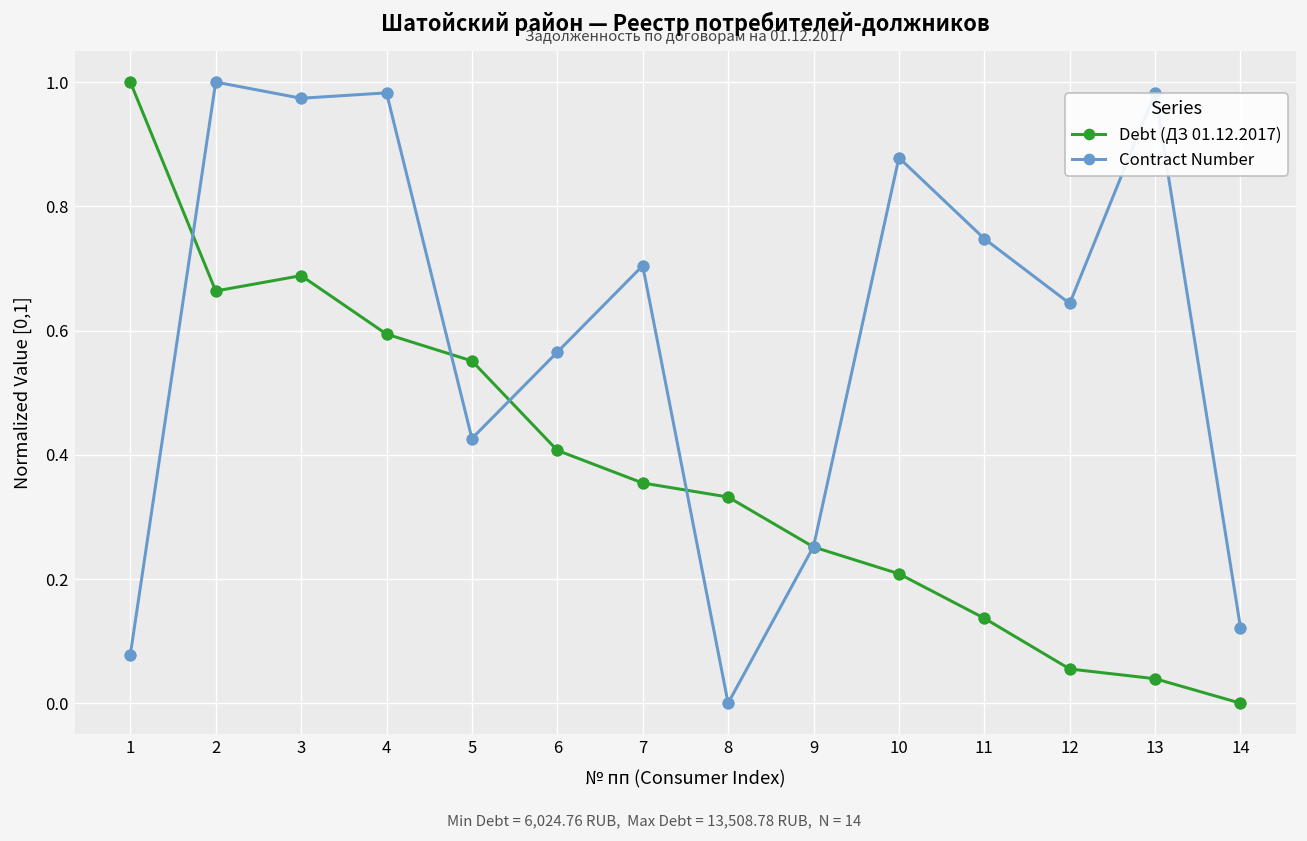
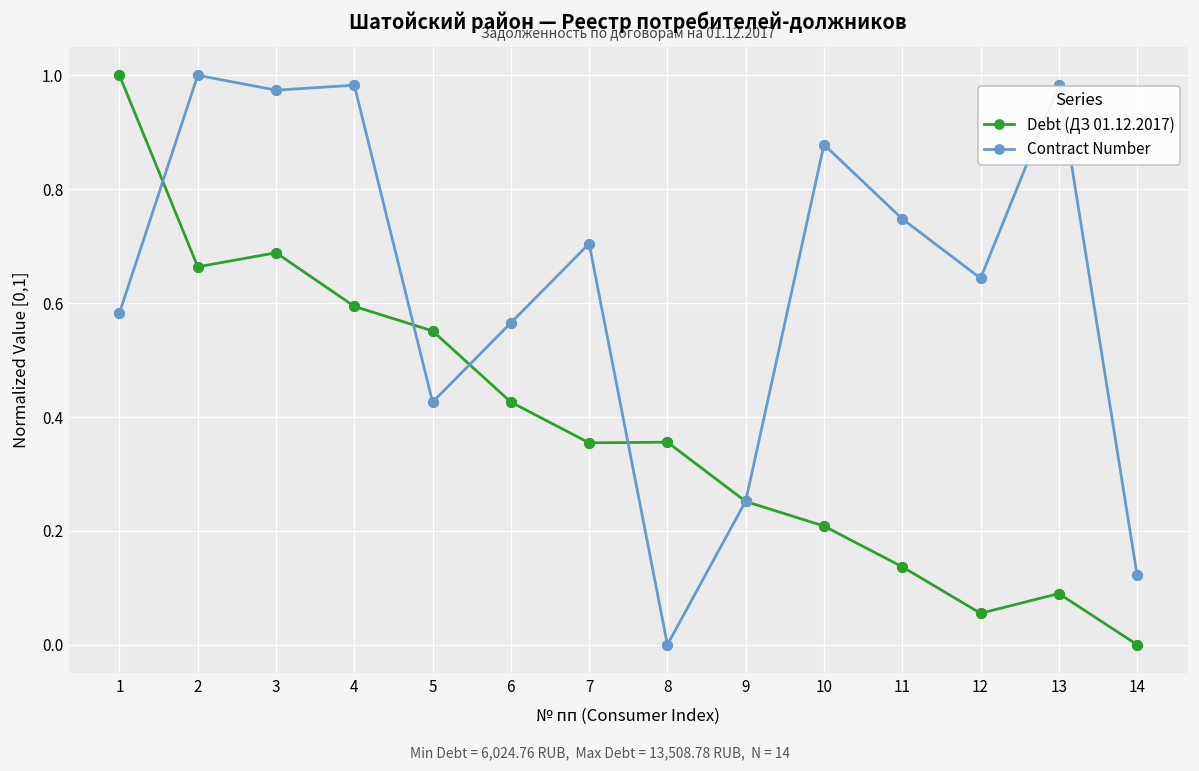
  {
    "Debt (ДЗ 01.12.2017)": {
      "1": 1.00,
      "2": 0.66,
      "3": 0.69,
      "4": 0.59,
      "5": 0.55,
-     "6": 0.41,
+     "6": 0.43,
      "7": 0.35,
-     "8": 0.33,
+     "8": 0.36,
      "10": 0.21,
      "11": 0.14,
      "12": 0.06,
-     "13": 0.04,
+     "13": 0.09,
      "14": 0.00
    },
    "Contract Number": {
-     "1": 0.08,
+     "1": 0.58,
      "2": 1.00,
      "3": 0.97,
      "4": 0.98,
      "5": 0.43,
      "6": 0.57,
      "7": 0.70,
      "8": 0.00,
      "10": 0.88,
      "11": 0.75,
      "12": 0.64,
      "13": 0.98,
      "14": 0.12
    }
  }
